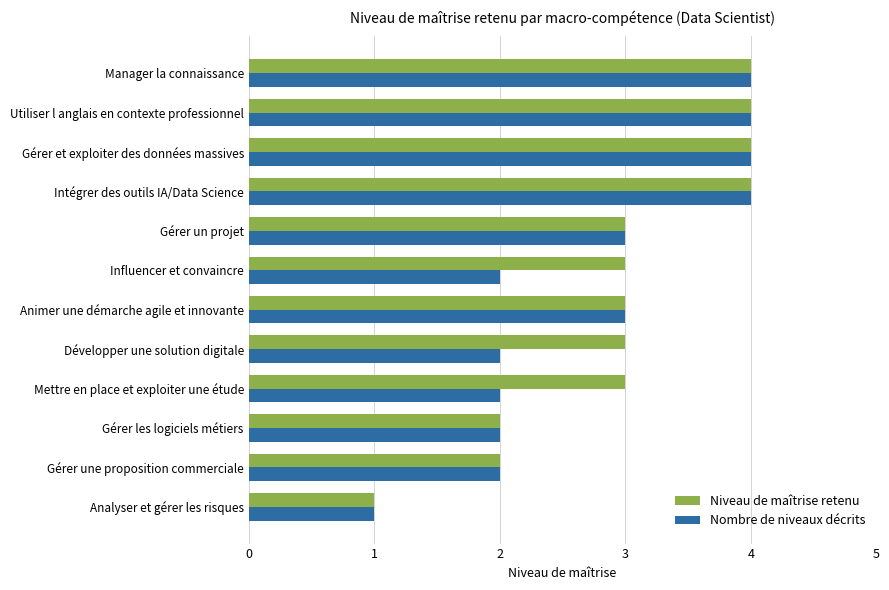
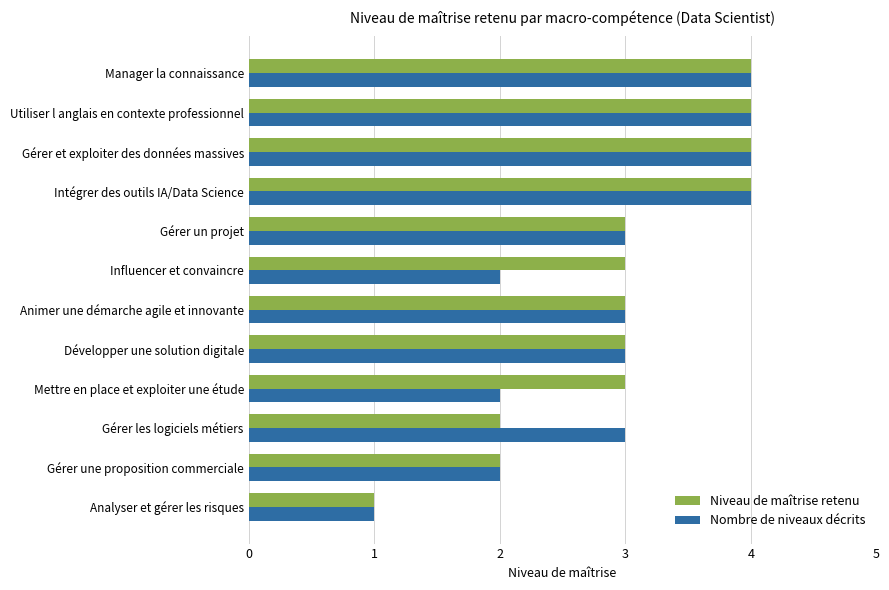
  {
    "Niveau de maîtrise retenu": {
      "Manager la connaissance": 4,
      "Utiliser l anglais en contexte professionnel": 4,
      "Gérer et exploiter des données massives": 4,
      "Intégrer des outils IA/Data Science": 4,
      "Gérer un projet": 3,
      "Influencer et convaincre": 3,
      "Animer une démarche agile et innovante": 3,
      "Développer une solution digitale": 3,
      "Mettre en place et exploiter une étude": 3,
      "Gérer les logiciels métiers": 2,
      "Gérer une proposition commerciale": 2,
      "Analyser et gérer les risques": 1
    },
    "Nombre de niveaux décrits": {
      "Manager la connaissance": 4,
      "Utiliser l anglais en contexte professionnel": 4,
      "Gérer et exploiter des données massives": 4,
      "Intégrer des outils IA/Data Science": 4,
      "Gérer un projet": 3,
      "Influencer et convaincre": 2,
      "Animer une démarche agile et innovante": 3,
-     "Développer une solution digitale": 2,
+     "Développer une solution digitale": 3,
      "Mettre en place et exploiter une étude": 2,
-     "Gérer les logiciels métiers": 2,
+     "Gérer les logiciels métiers": 3,
      "Gérer une proposition commerciale": 2,
      "Analyser et gérer les risques": 1
    }
  }
